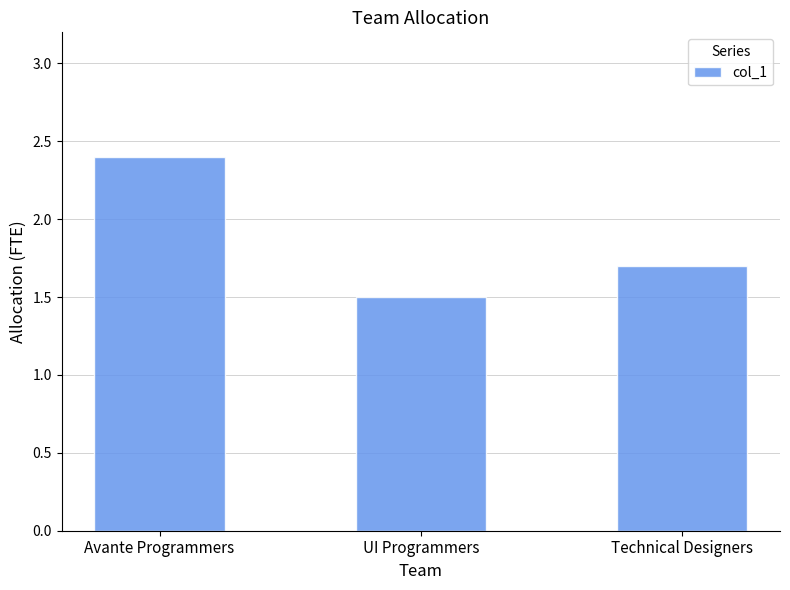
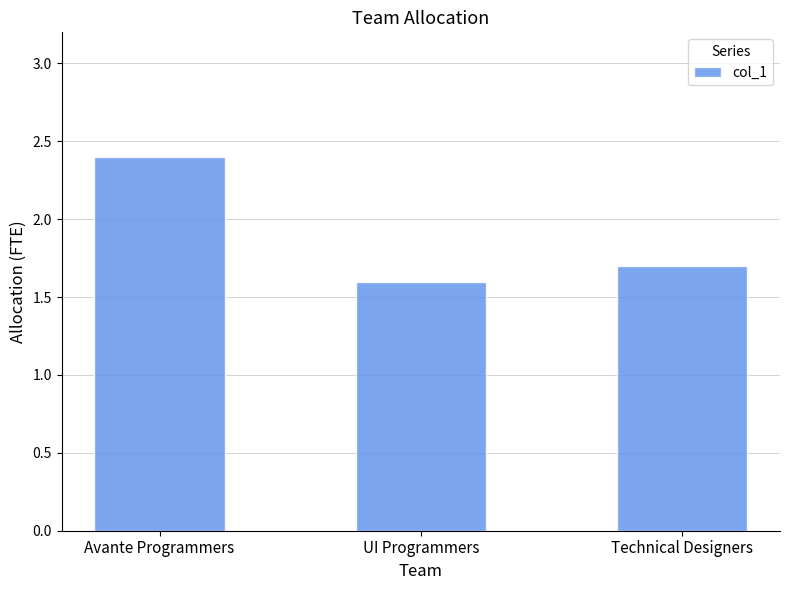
  {
    "Avante Programmers": 2.4,
-   "UI Programmers": 1.5,
+   "UI Programmers": 1.6,
    "Technical Designers": 1.7
  }
